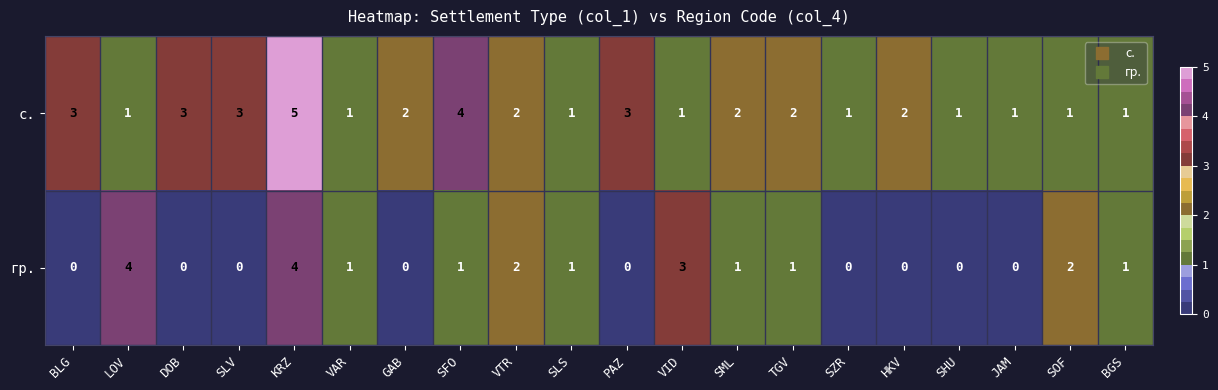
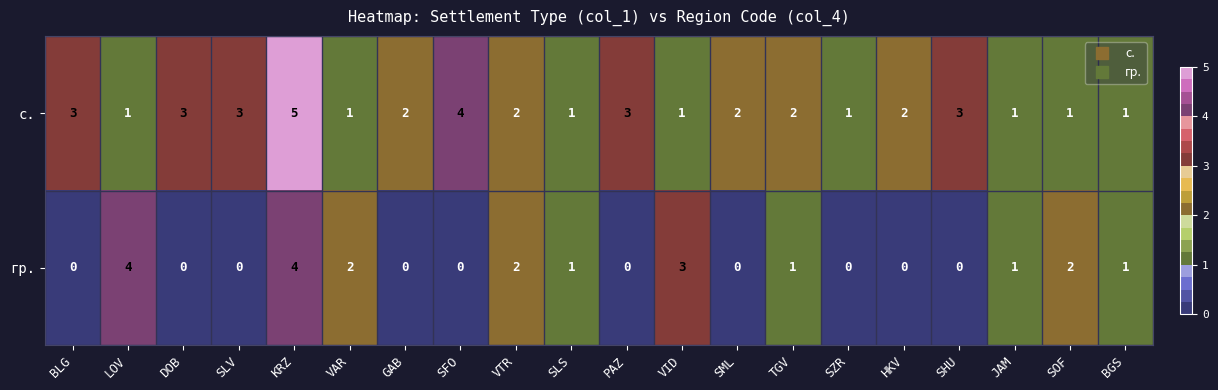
  {
    "с.": {
      "BLG": 3,
      "LOV": 1,
      "DOB": 3,
      "SLV": 3,
      "KRZ": 5,
      "VAR": 1,
      "GAB": 2,
      "SFO": 4,
      "VTR": 2,
      "SLS": 1,
      "PAZ": 3,
      "VID": 1,
      "SML": 2,
      "TGV": 2,
      "SZR": 1,
      "HKV": 2,
-     "SHU": 1,
+     "SHU": 3,
      "JAM": 1,
      "SOF": 1,
      "BGS": 1
    },
    "гр.": {
      "BLG": 0,
      "LOV": 4,
      "DOB": 0,
      "SLV": 0,
      "KRZ": 4,
-     "VAR": 1,
+     "VAR": 2,
      "GAB": 0,
-     "SFO": 1,
+     "SFO": 0,
      "VTR": 2,
      "SLS": 1,
      "PAZ": 0,
      "VID": 3,
-     "SML": 1,
+     "SML": 0,
      "TGV": 1,
      "SZR": 0,
      "HKV": 0,
      "SHU": 0,
-     "JAM": 0,
+     "JAM": 1,
      "SOF": 2,
      "BGS": 1
    }
  }
